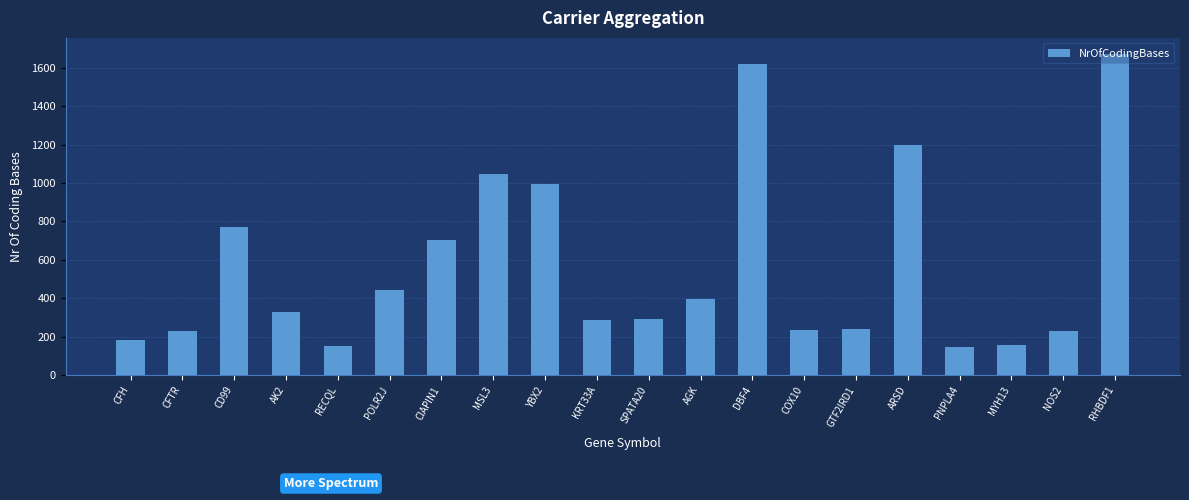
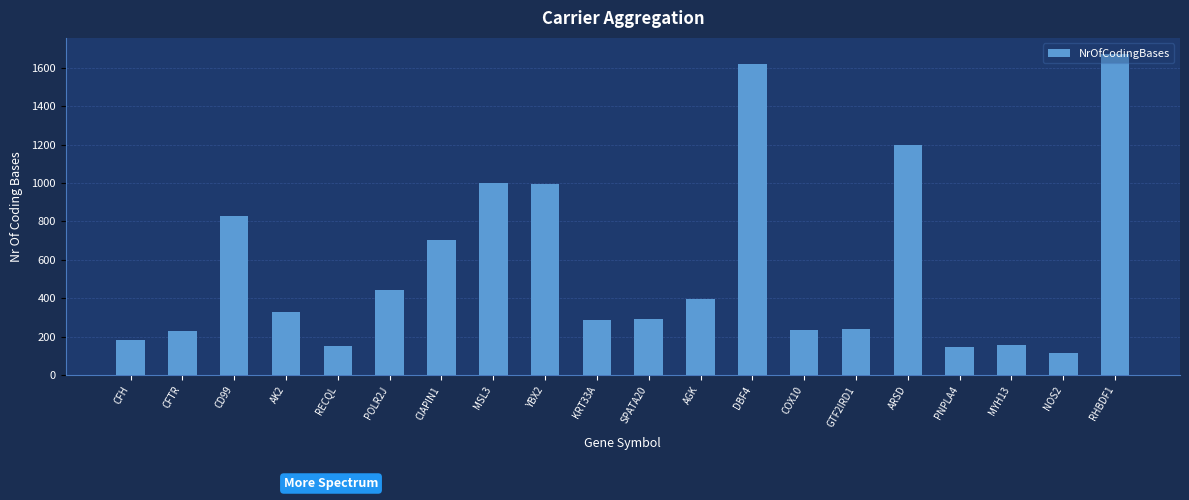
  {
    "CFH": 180,
    "CFTR": 230,
-   "CD99": 770,
+   "CD99": 830,
    "AK2": 330,
    "RECQL": 150,
    "POLR2J": 440,
    "CIAPIN1": 710,
-   "MSL3": 1050,
+   "MSL3": 1000,
    "YBX2": 1000,
    "KRT33A": 290,
    "SPATA20": 290,
    "AGK": 400,
    "DBF4": 1620,
    "COX10": 230,
    "GTF2IRD1": 240,
    "ARSD": 1200,
    "PNPLA4": 150,
    "MYH13": 160,
-   "NOS2": 230
+   "NOS2": 120
  }
